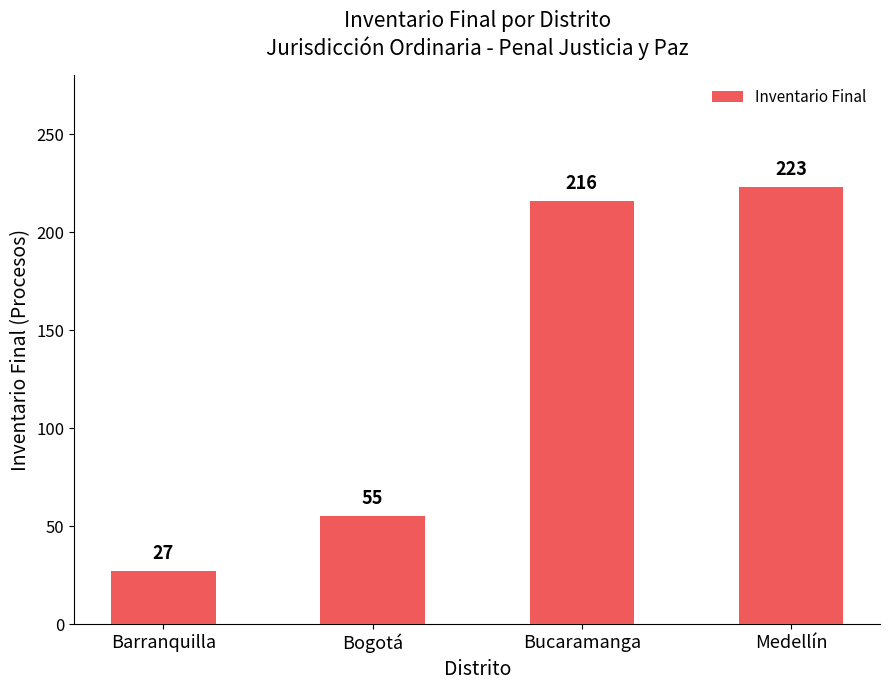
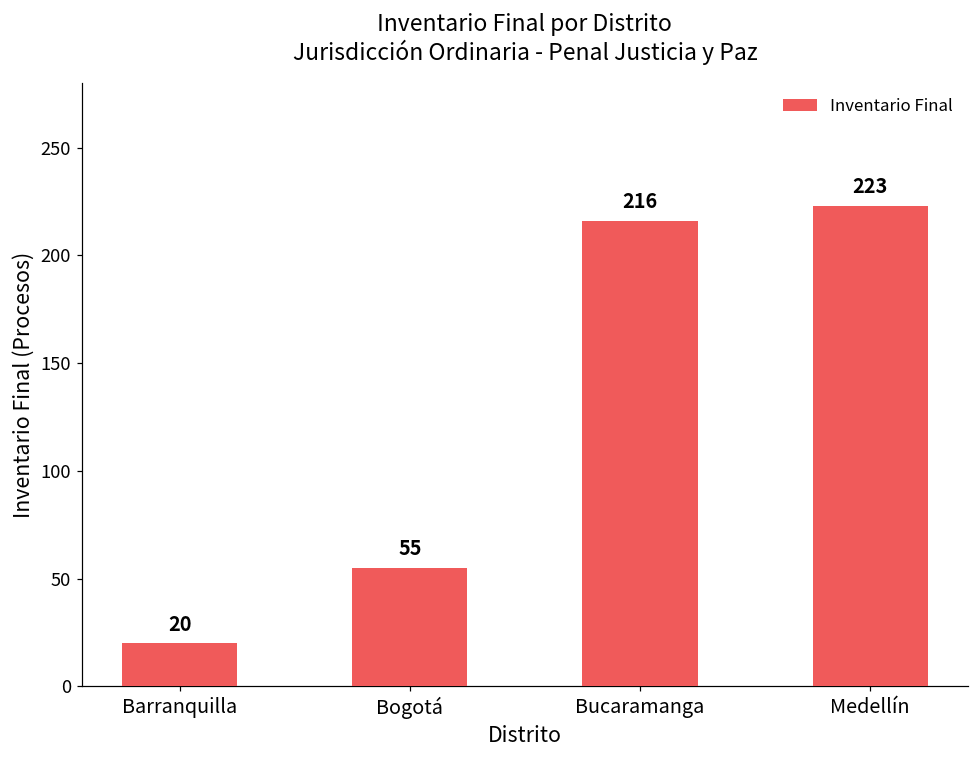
  {
-   "Barranquilla": 27,
+   "Barranquilla": 20,
    "Bogotá": 55,
    "Bucaramanga": 216,
    "Medellín": 223
  }
